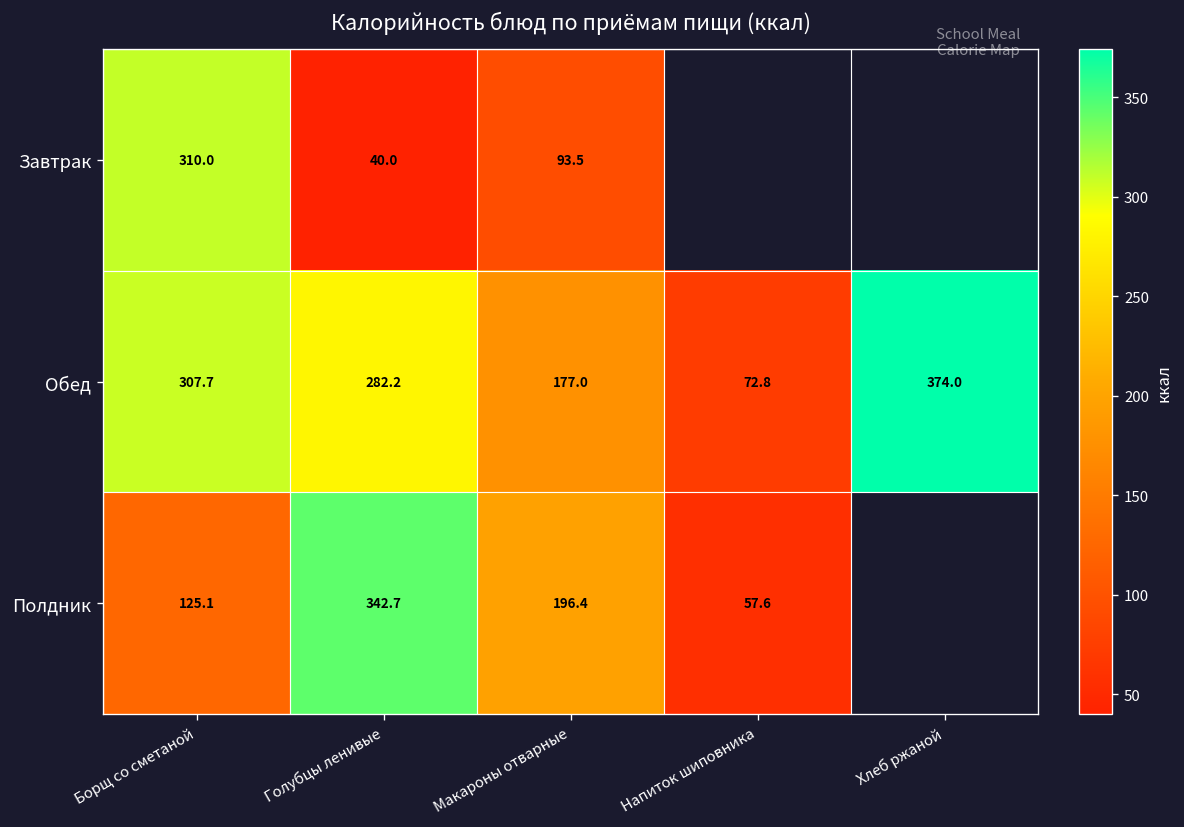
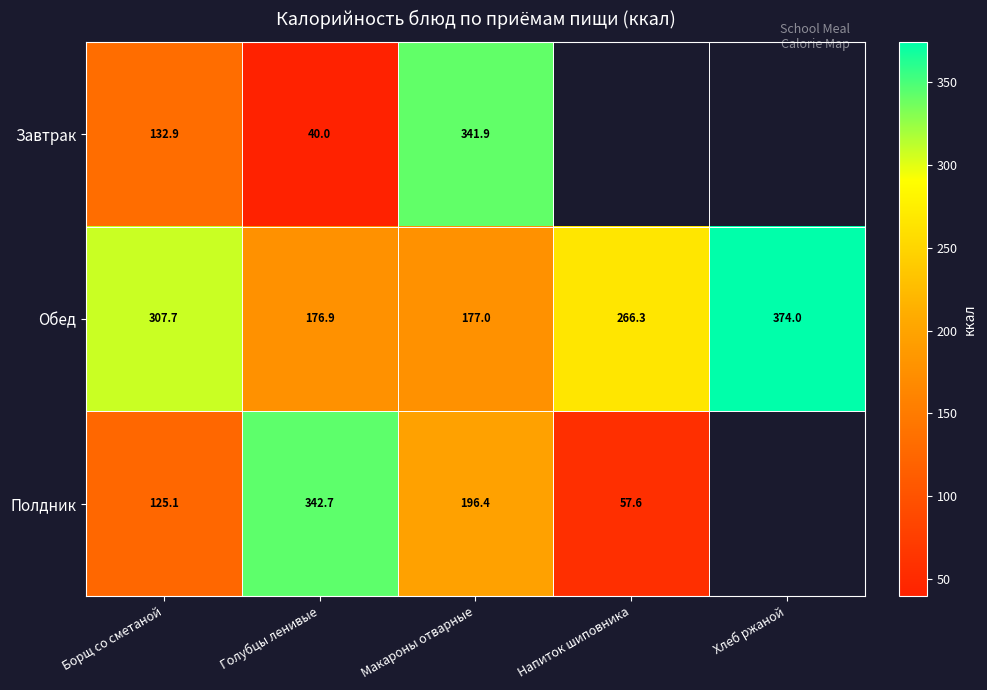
  {
    "Завтрак": {
-     "Борщ со сметаной": 310.0,
+     "Борщ со сметаной": 132.9,
      "Голубцы ленивые": 40.0,
-     "Макароны отварные": 93.5
+     "Макароны отварные": 341.9
    },
    "Обед": {
      "Борщ со сметаной": 307.7,
-     "Голубцы ленивые": 282.2,
+     "Голубцы ленивые": 176.9,
      "Макароны отварные": 177.0,
-     "Напиток шиповника": 72.8,
+     "Напиток шиповника": 266.3,
      "Хлеб ржаной": 374.0
    },
    "Полдник": {
      "Борщ со сметаной": 125.1,
      "Голубцы ленивые": 342.7,
      "Макароны отварные": 196.4,
      "Напиток шиповника": 57.6
    }
  }
